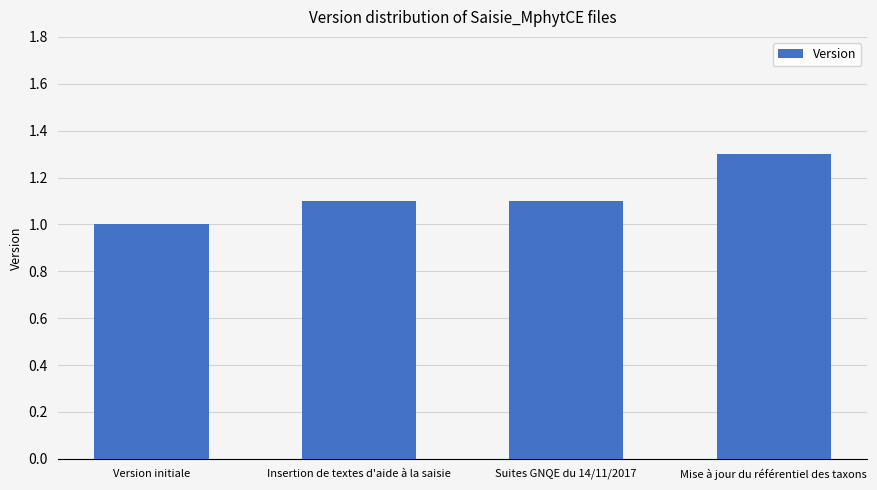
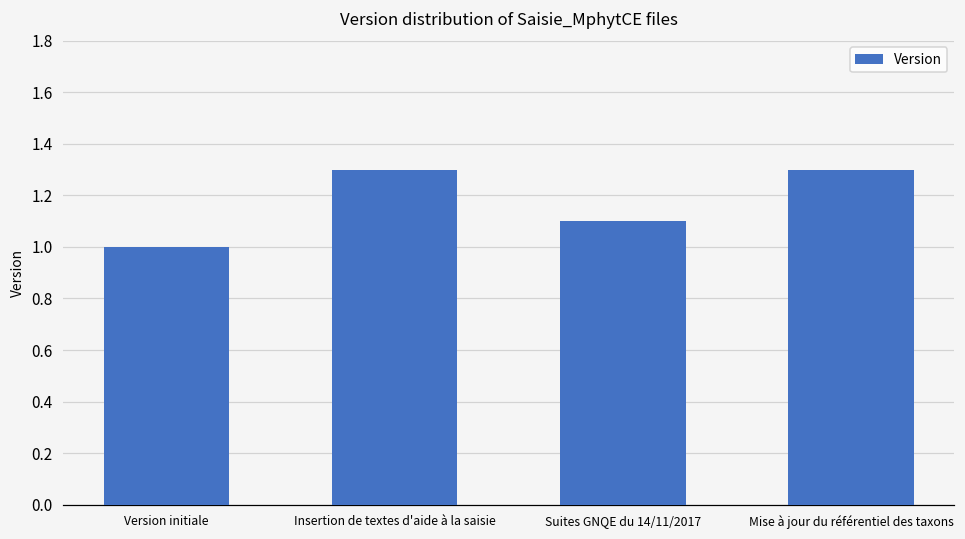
  {
    "Version initiale": 1.0,
-   "Insertion de textes d'aide à la saisie": 1.1,
+   "Insertion de textes d'aide à la saisie": 1.3,
    "Suites GNQE du 14/11/2017": 1.1,
    "Mise à jour du référentiel des taxons": 1.3
  }
